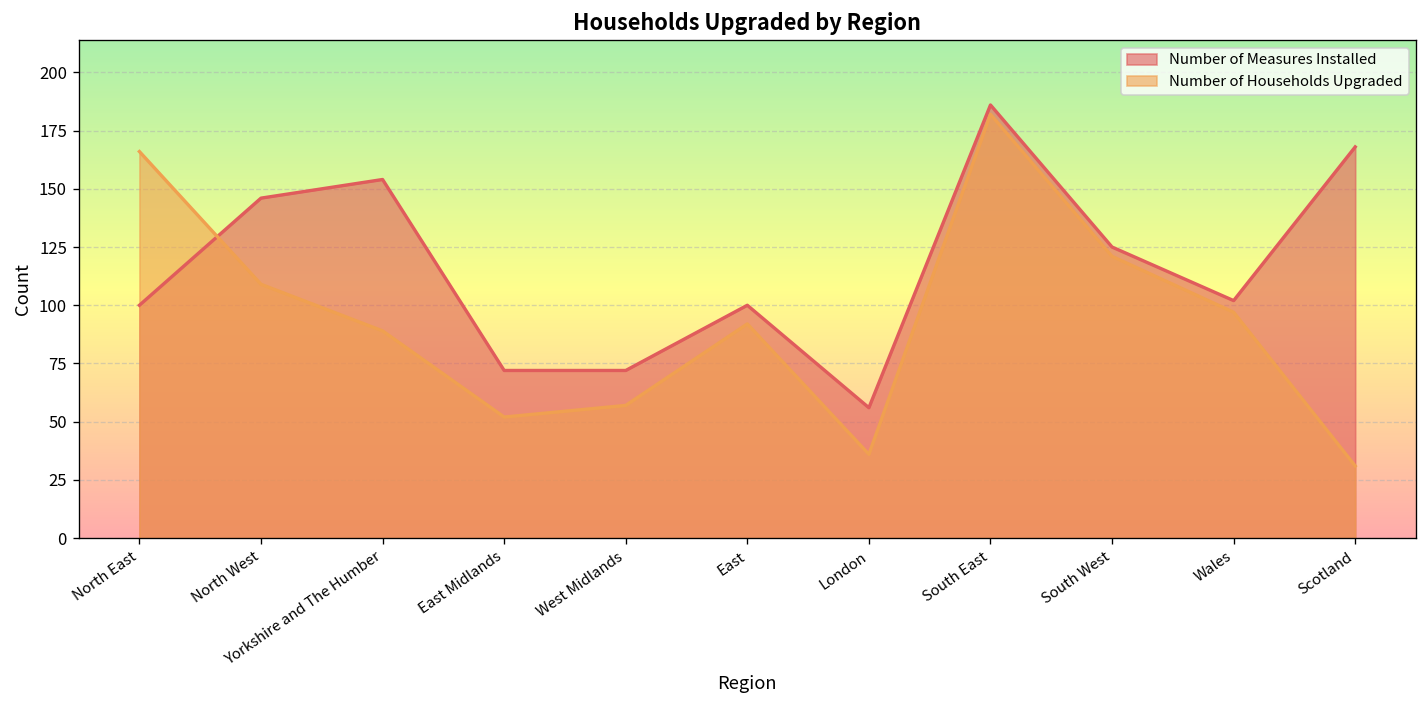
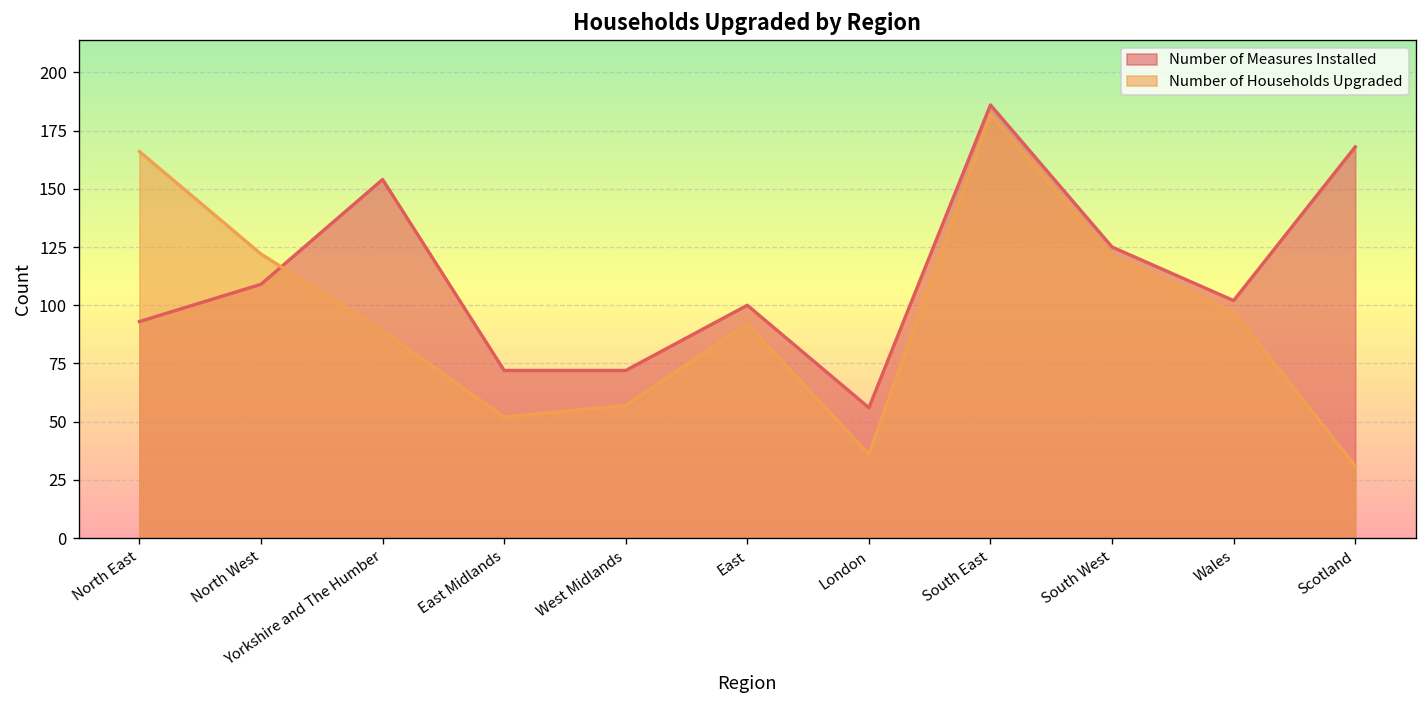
  {
    "Number of Measures Installed": {
-     "North East": 100,
-     "North West": 146,
+     "North East": 93,
+     "North West": 109,
      "Yorkshire and The Humber": 154,
      "East Midlands": 72,
      "West Midlands": 72,
      "East": 100,
      "London": 56,
      "South East": 186,
      "South West": 125,
      "Wales": 102,
      "Scotland": 168
    },
    "Number of Households Upgraded": {
      "North East": 166,
-     "North West": 109,
+     "North West": 122,
      "Yorkshire and The Humber": 89,
      "East Midlands": 52,
      "West Midlands": 57,
      "East": 92,
      "London": 36,
      "South East": 182,
      "South West": 121,
      "Wales": 97,
      "Scotland": 31
    }
  }
